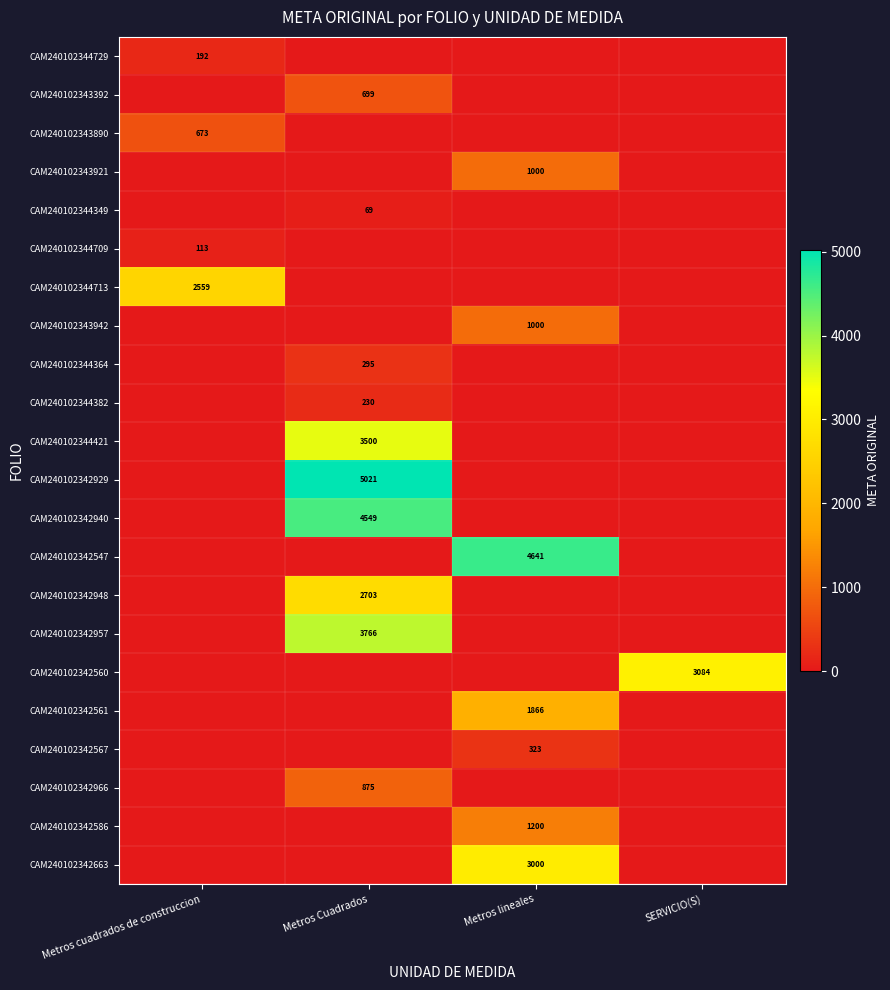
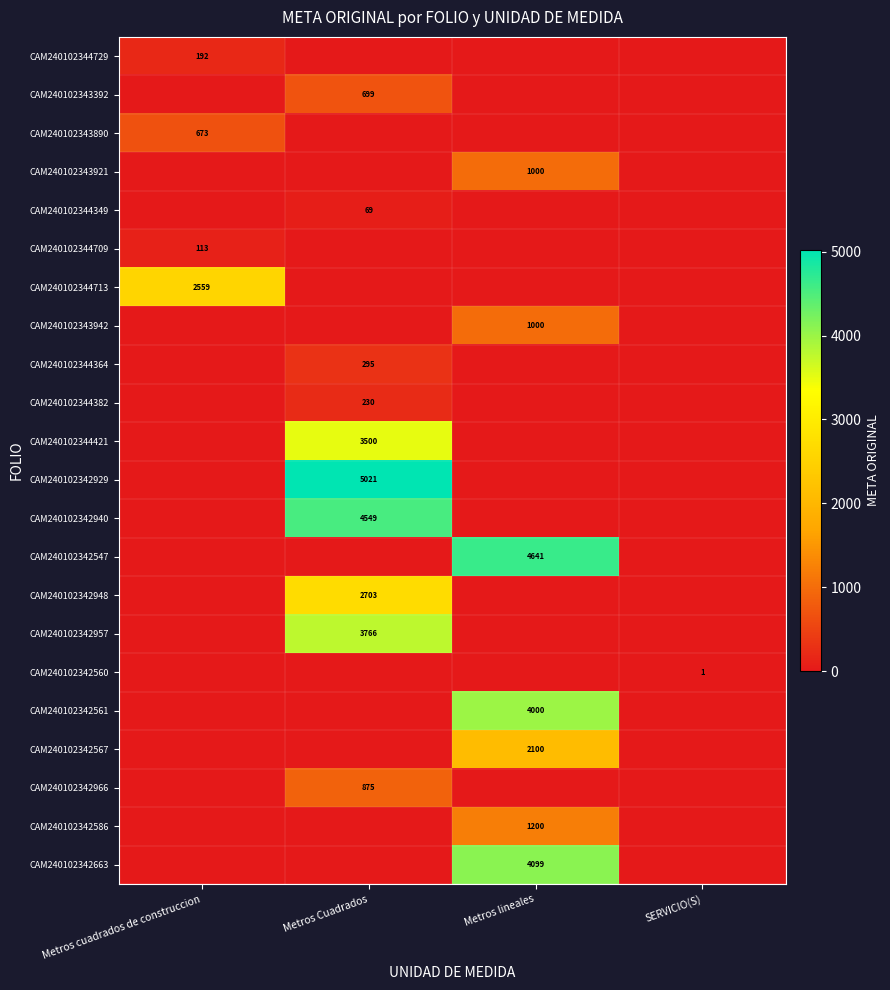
  {
    "CAM240102344729": {
      "Metros cuadrados de construccion": 192
    },
    "CAM240102343392": {
      "Metros Cuadrados": 699
    },
    "CAM240102343890": {
      "Metros cuadrados de construccion": 673
    },
    "CAM240102343921": {
      "Metros lineales": 1000
    },
    "CAM240102344349": {
      "Metros Cuadrados": 69
    },
    "CAM240102344709": {
      "Metros cuadrados de construccion": 113
    },
    "CAM240102344713": {
      "Metros cuadrados de construccion": 2559
    },
    "CAM240102343942": {
      "Metros lineales": 1000
    },
    "CAM240102344364": {
      "Metros Cuadrados": 295
    },
    "CAM240102344382": {
      "Metros Cuadrados": 230
    },
    "CAM240102344421": {
      "Metros Cuadrados": 3500
    },
    "CAM240102342929": {
      "Metros Cuadrados": 5021
    },
    "CAM240102342940": {
      "Metros Cuadrados": 4549
    },
    "CAM240102342547": {
      "Metros lineales": 4641
    },
    "CAM240102342948": {
      "Metros Cuadrados": 2703
    },
    "CAM240102342957": {
      "Metros Cuadrados": 3766
    },
    "CAM240102342560": {
-     "SERVICIO(S)": 3084
+     "SERVICIO(S)": 1
    },
    "CAM240102342561": {
-     "Metros lineales": 1866
+     "Metros lineales": 4000
    },
    "CAM240102342567": {
-     "Metros lineales": 323
+     "Metros lineales": 2100
    },
    "CAM240102342966": {
      "Metros Cuadrados": 875
    },
    "CAM240102342586": {
      "Metros lineales": 1200
    },
    "CAM240102342663": {
-     "Metros lineales": 3000
+     "Metros lineales": 4099
    }
  }
